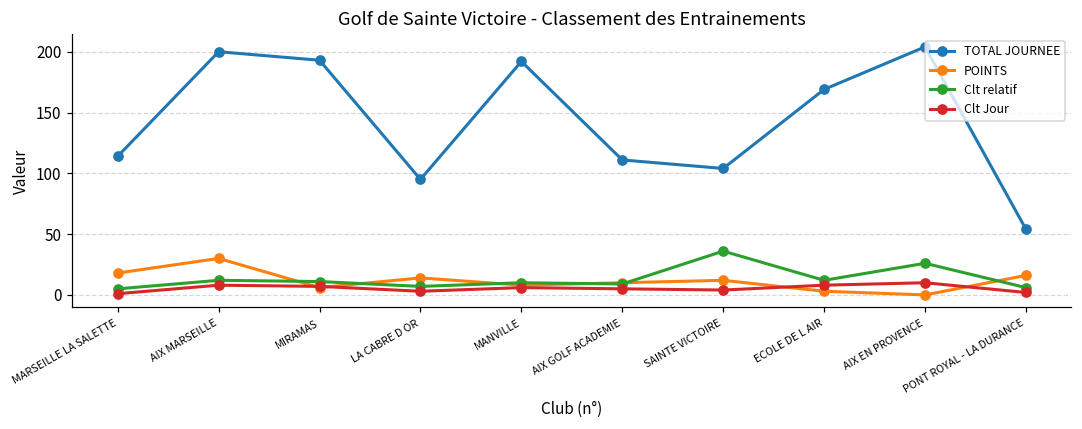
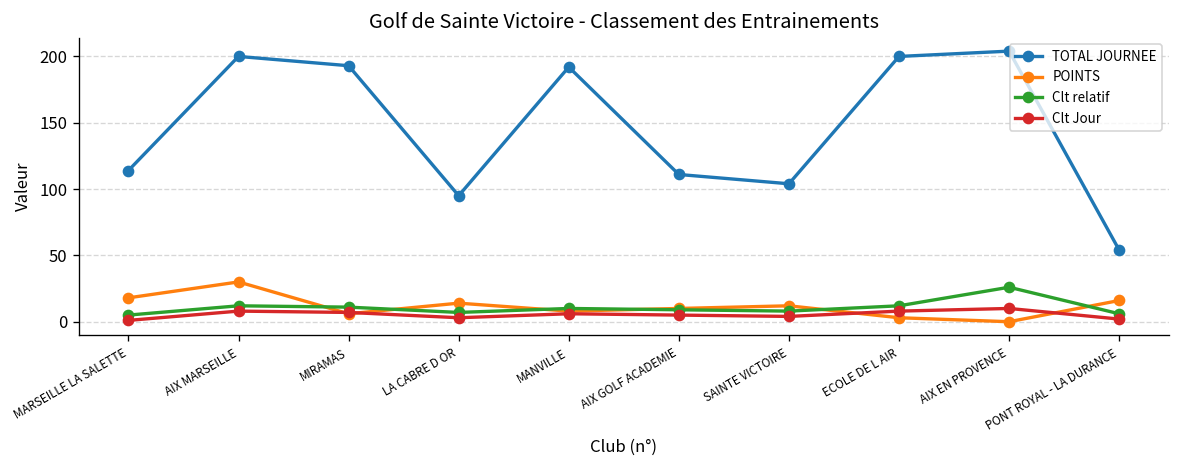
  {
    "TOTAL JOURNEE": {
      "MARSEILLE LA SALETTE": 114,
      "AIX MARSEILLE": 200,
      "MIRAMAS": 193,
      "LA CABRE D OR": 95,
      "MANVILLE": 192,
      "AIX GOLF ACADEMIE": 111,
      "SAINTE VICTOIRE": 104,
-     "ECOLE DE L AIR": 169,
+     "ECOLE DE L AIR": 200,
      "AIX EN PROVENCE": 204,
      "PONT ROYAL - LA DURANCE": 54
    },
    "POINTS": {
      "MARSEILLE LA SALETTE": 18,
      "AIX MARSEILLE": 30,
      "LA CABRE D OR": 14,
      "SAINTE VICTOIRE": 12,
      "ECOLE DE L AIR": 3,
      "AIX EN PROVENCE": 0,
      "PONT ROYAL - LA DURANCE": 16
    },
    "Clt relatif": {
      "MARSEILLE LA SALETTE": 5,
      "AIX MARSEILLE": 12,
      "MIRAMAS": 11,
      "LA CABRE D OR": 7,
-     "SAINTE VICTOIRE": 36,
+     "SAINTE VICTOIRE": 8,
      "ECOLE DE L AIR": 12,
      "AIX EN PROVENCE": 26,
      "PONT ROYAL - LA DURANCE": 6
    },
    "Clt Jour": {
      "MARSEILLE LA SALETTE": 1,
      "AIX MARSEILLE": 8,
      "LA CABRE D OR": 3,
      "AIX GOLF ACADEMIE": 5,
      "SAINTE VICTOIRE": 4,
      "ECOLE DE L AIR": 8,
      "AIX EN PROVENCE": 10,
      "PONT ROYAL - LA DURANCE": 2
    }
  }
